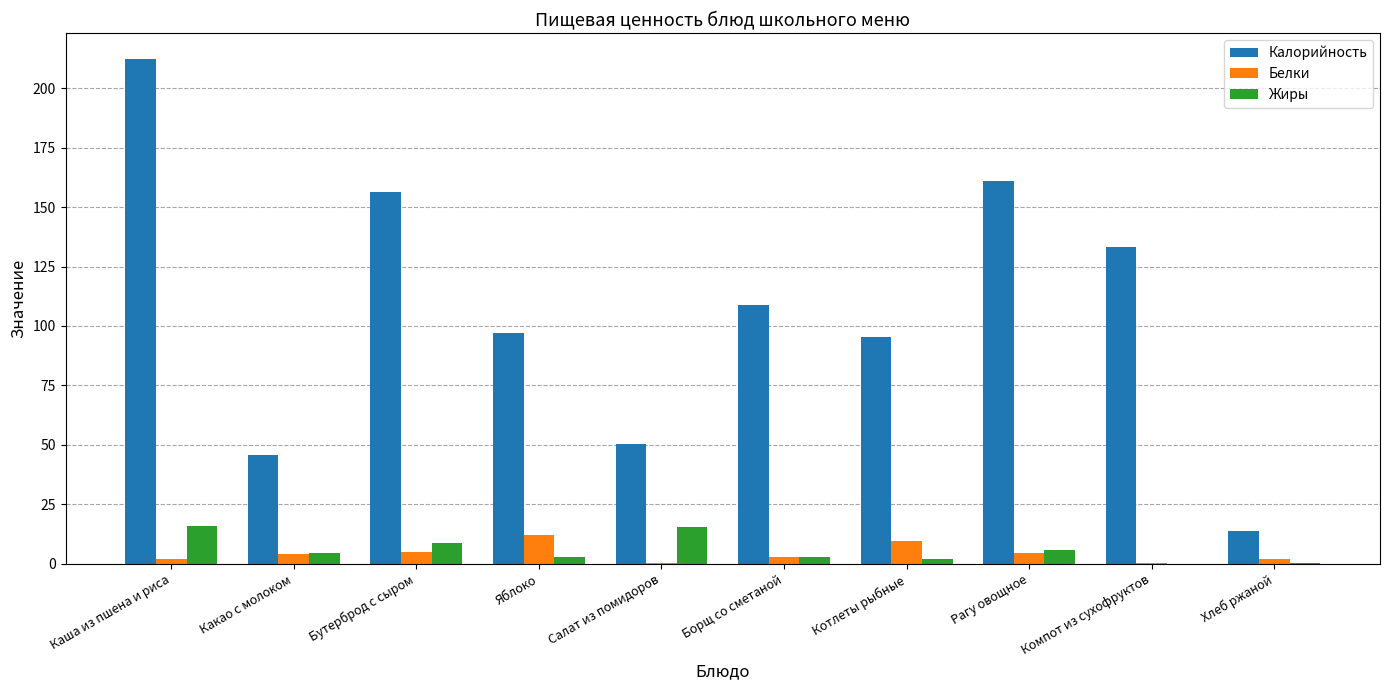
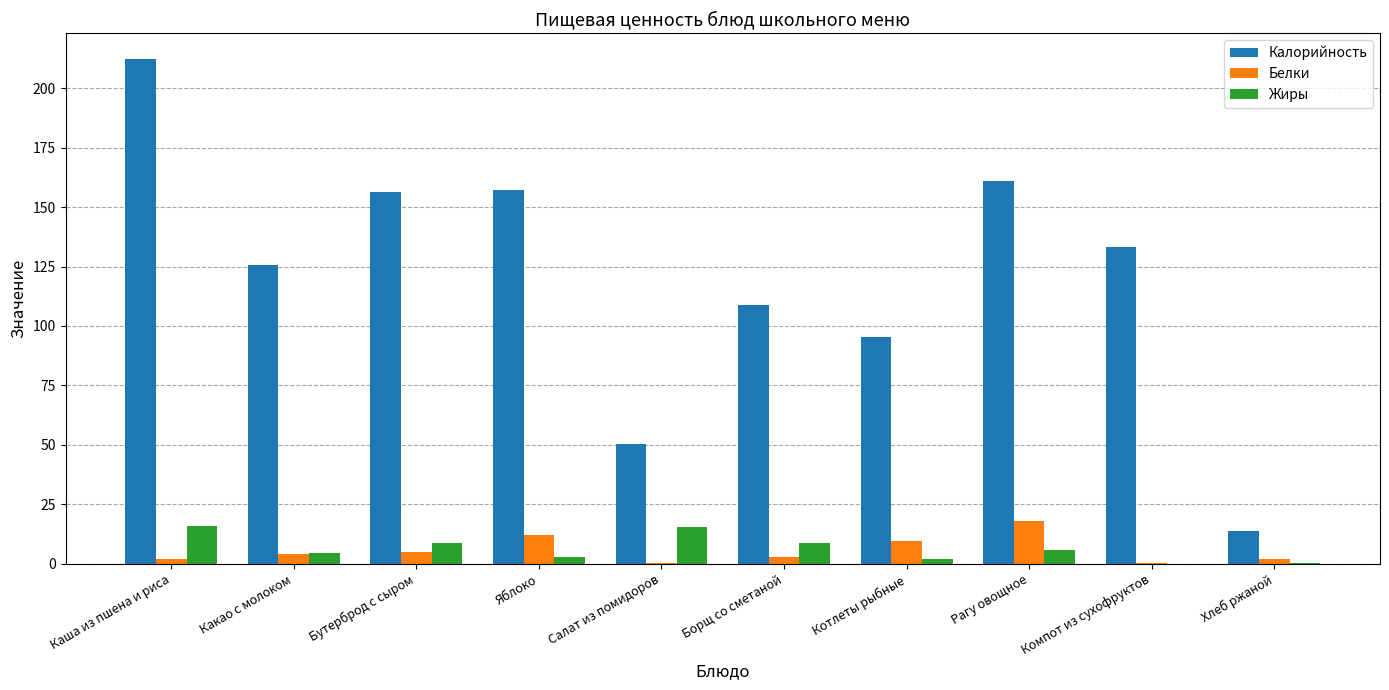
  {
    "Калорийность": {
      "Каша из пшена и риса": 212,
-     "Какао с молоком": 46,
+     "Какао с молоком": 126,
      "Бутерброд с сыром": 156,
-     "Яблоко": 97,
+     "Яблоко": 157,
      "Салат из помидоров": 51,
      "Борщ со сметаной": 109,
      "Котлеты рыбные": 95,
      "Рагу овощное": 161,
      "Компот из сухофруктов": 133,
      "Хлеб ржаной": 14
    },
    "Белки": {
      "Каша из пшена и риса": 2,
      "Какао с молоком": 4,
      "Бутерброд с сыром": 5,
      "Яблоко": 12,
      "Борщ со сметаной": 3,
      "Котлеты рыбные": 10,
-     "Рагу овощное": 5,
+     "Рагу овощное": 18,
      "Хлеб ржаной": 2
    },
    "Жиры": {
      "Каша из пшена и риса": 16,
      "Какао с молоком": 5,
      "Бутерброд с сыром": 9,
      "Яблоко": 3,
      "Салат из помидоров": 16,
-     "Борщ со сметаной": 3,
+     "Борщ со сметаной": 9,
      "Котлеты рыбные": 2,
      "Рагу овощное": 6,
      "Компот из сухофруктов": 0
    }
  }
